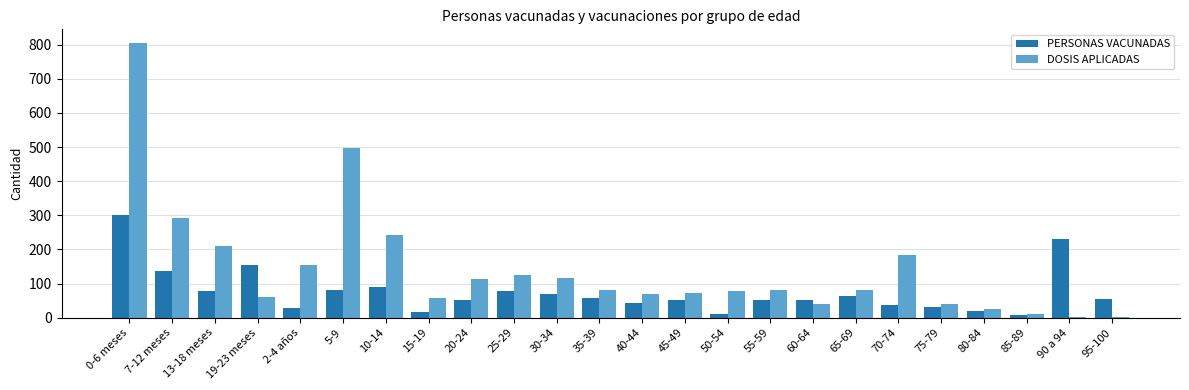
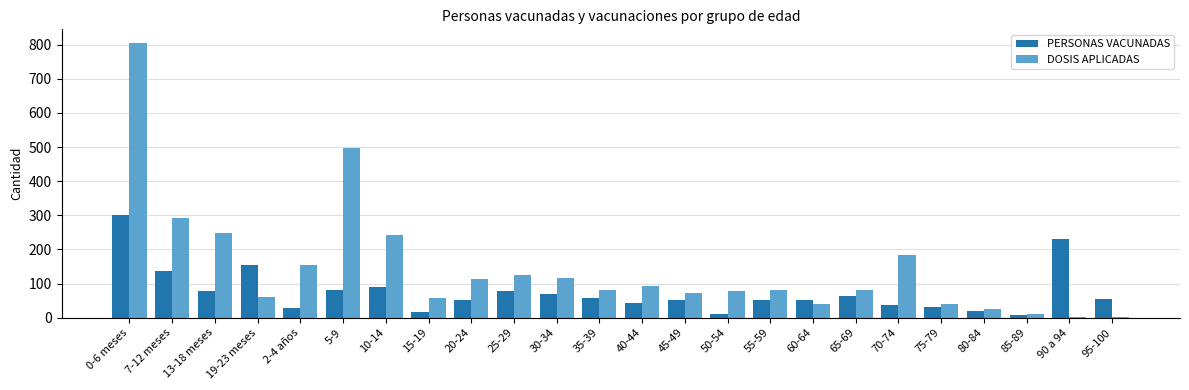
  {
    "PERSONAS VACUNADAS": {
      "0-6 meses": 300,
      "7-12 meses": 140,
      "13-18 meses": 80,
      "19-23 meses": 150,
      "2-4 años": 30,
      "5-9": 80,
      "10-14": 90,
      "15-19": 20,
      "20-24": 50,
      "25-29": 80,
      "30-34": 70,
      "35-39": 60,
      "40-44": 40,
      "45-49": 50,
      "50-54": 10,
      "55-59": 50,
      "60-64": 50,
      "65-69": 60,
      "70-74": 40,
      "75-79": 30,
      "80-84": 20,
      "85-89": 10,
      "90 a 94": 230,
      "95-100": 50
    },
    "DOSIS APLICADAS": {
      "0-6 meses": 810,
      "7-12 meses": 290,
-     "13-18 meses": 210,
+     "13-18 meses": 250,
      "19-23 meses": 60,
      "2-4 años": 160,
      "5-9": 500,
      "10-14": 240,
      "15-19": 60,
      "20-24": 110,
      "25-29": 130,
      "30-34": 120,
      "35-39": 80,
-     "40-44": 70,
+     "40-44": 90,
      "45-49": 70,
      "50-54": 80,
      "55-59": 80,
      "60-64": 40,
      "65-69": 80,
      "70-74": 180,
      "75-79": 40,
      "80-84": 30,
      "85-89": 10
    }
  }
